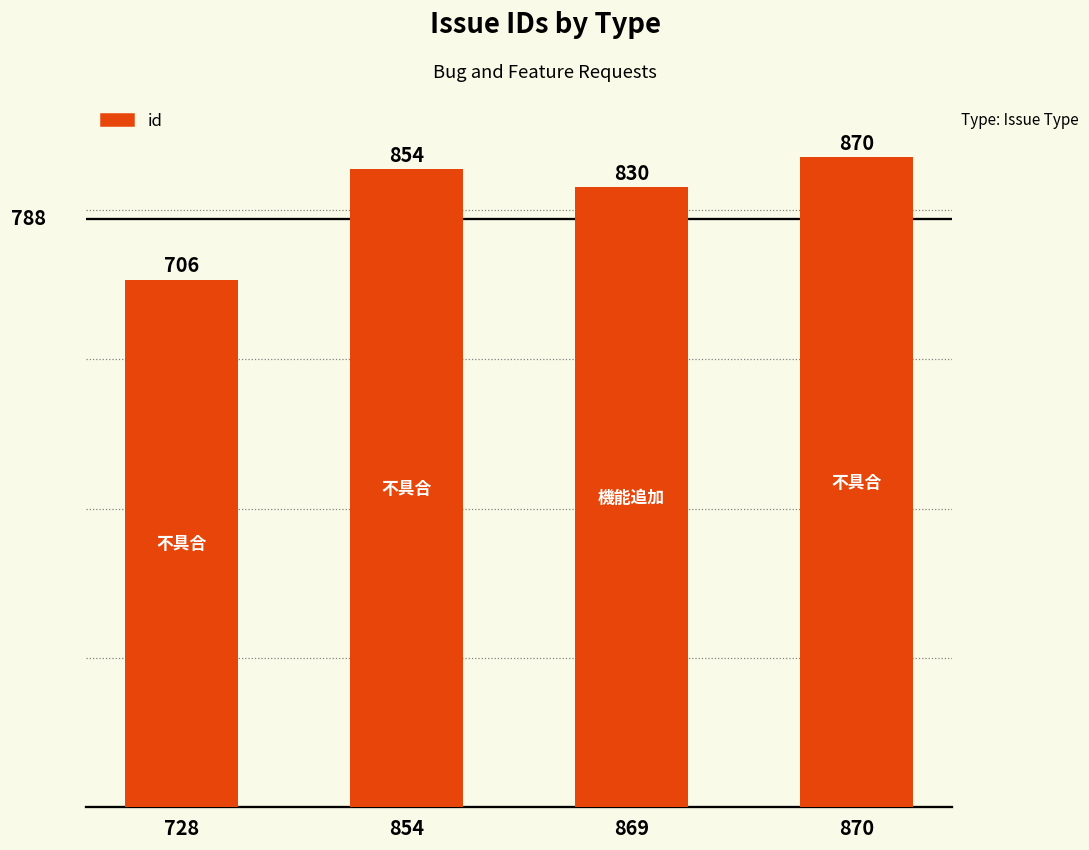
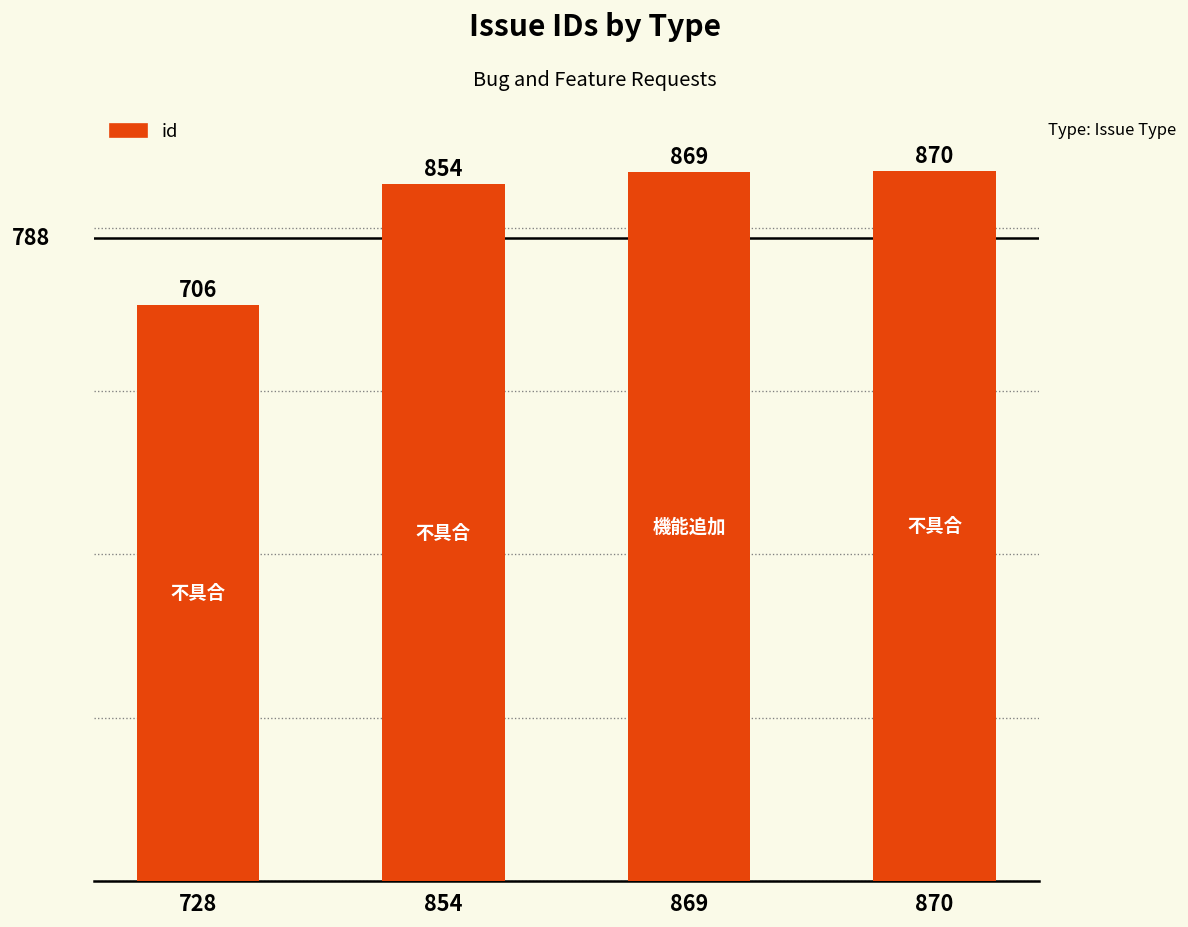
  {
    "728": 706,
    "854": 854,
-   "869": 830,
+   "869": 869,
    "870": 870
  }
